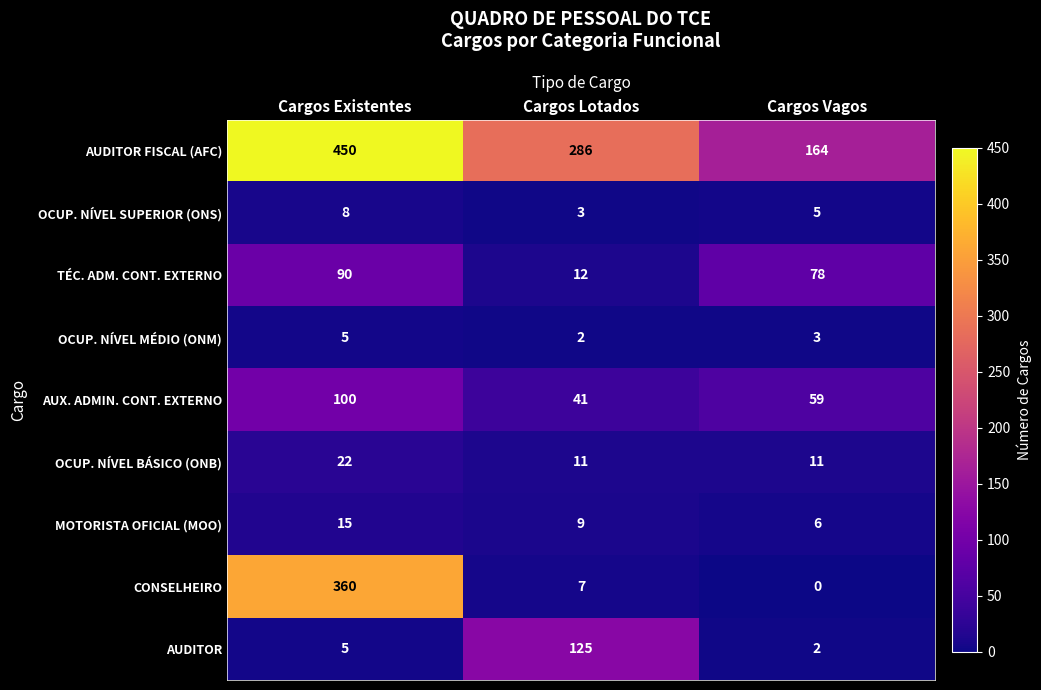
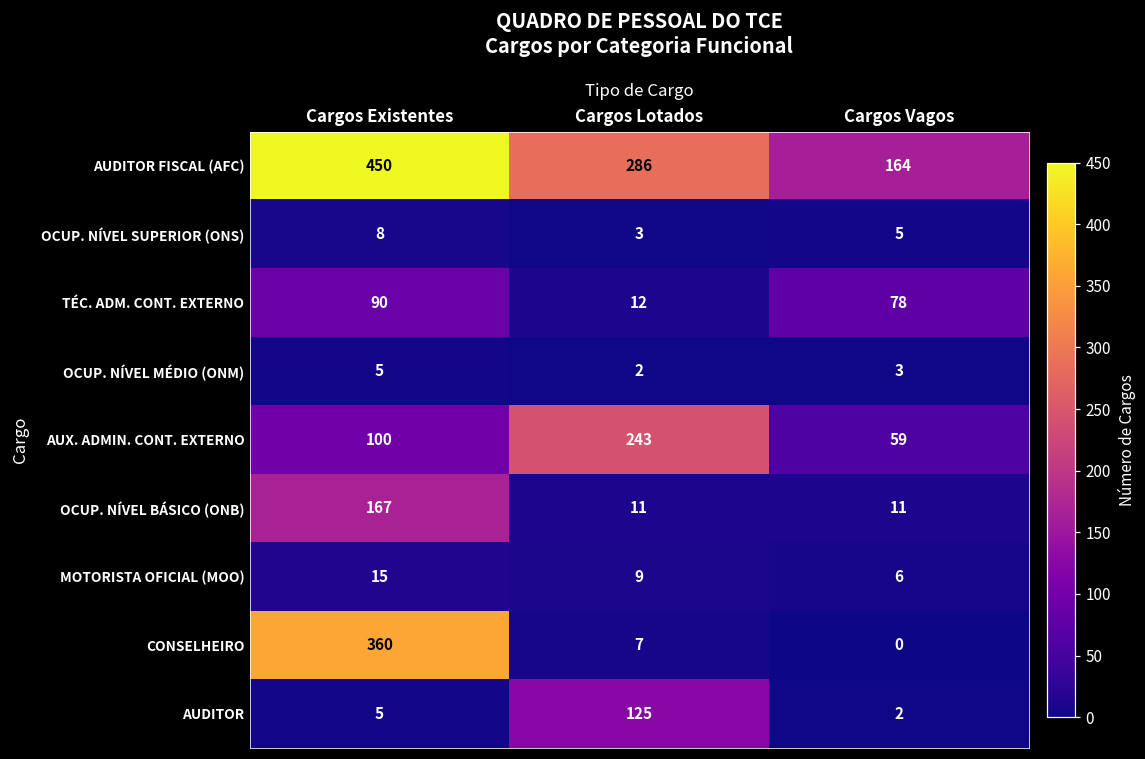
  {
    "AUDITOR FISCAL (AFC)": {
      "Cargos Existentes": 450,
      "Cargos Lotados": 286,
      "Cargos Vagos": 164
    },
    "OCUP. NÍVEL SUPERIOR (ONS)": {
      "Cargos Existentes": 8,
      "Cargos Lotados": 3,
      "Cargos Vagos": 5
    },
    "TÉC. ADM. CONT. EXTERNO": {
      "Cargos Existentes": 90,
      "Cargos Lotados": 12,
      "Cargos Vagos": 78
    },
    "OCUP. NÍVEL MÉDIO (ONM)": {
      "Cargos Existentes": 5,
      "Cargos Lotados": 2,
      "Cargos Vagos": 3
    },
    "AUX. ADMIN. CONT. EXTERNO": {
      "Cargos Existentes": 100,
-     "Cargos Lotados": 41,
+     "Cargos Lotados": 243,
      "Cargos Vagos": 59
    },
    "OCUP. NÍVEL BÁSICO (ONB)": {
-     "Cargos Existentes": 22,
+     "Cargos Existentes": 167,
      "Cargos Lotados": 11,
      "Cargos Vagos": 11
    },
    "MOTORISTA OFICIAL (MOO)": {
      "Cargos Existentes": 15,
      "Cargos Lotados": 9,
      "Cargos Vagos": 6
    },
    "CONSELHEIRO": {
      "Cargos Existentes": 360,
      "Cargos Lotados": 7,
      "Cargos Vagos": 0
    },
    "AUDITOR": {
      "Cargos Existentes": 5,
      "Cargos Lotados": 125,
      "Cargos Vagos": 2
    }
  }
